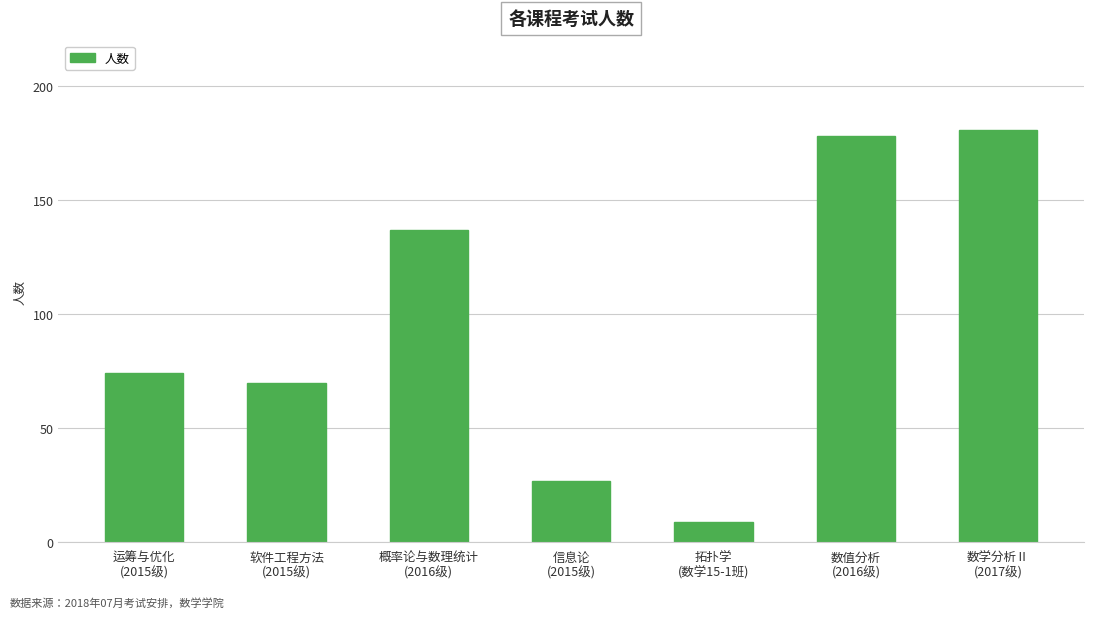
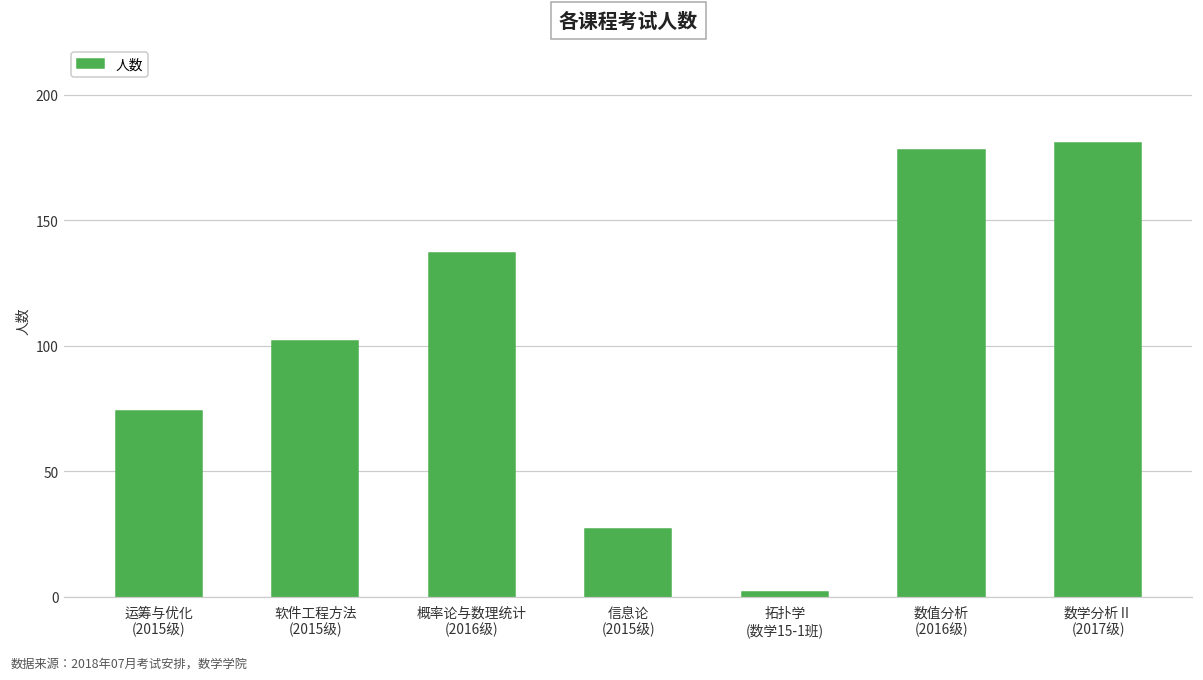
  {
    "运筹与优化 (2015级)": 74,
-   "软件工程方法 (2015级)": 70,
+   "软件工程方法 (2015级)": 102,
    "概率论与数理统计 (2016级)": 137,
    "信息论 (2015级)": 27,
-   "拓扑学 (数学15-1班)": 9,
+   "拓扑学 (数学15-1班)": 2,
    "数值分析 (2016级)": 178,
    "数学分析Ⅱ (2017级)": 181
  }
